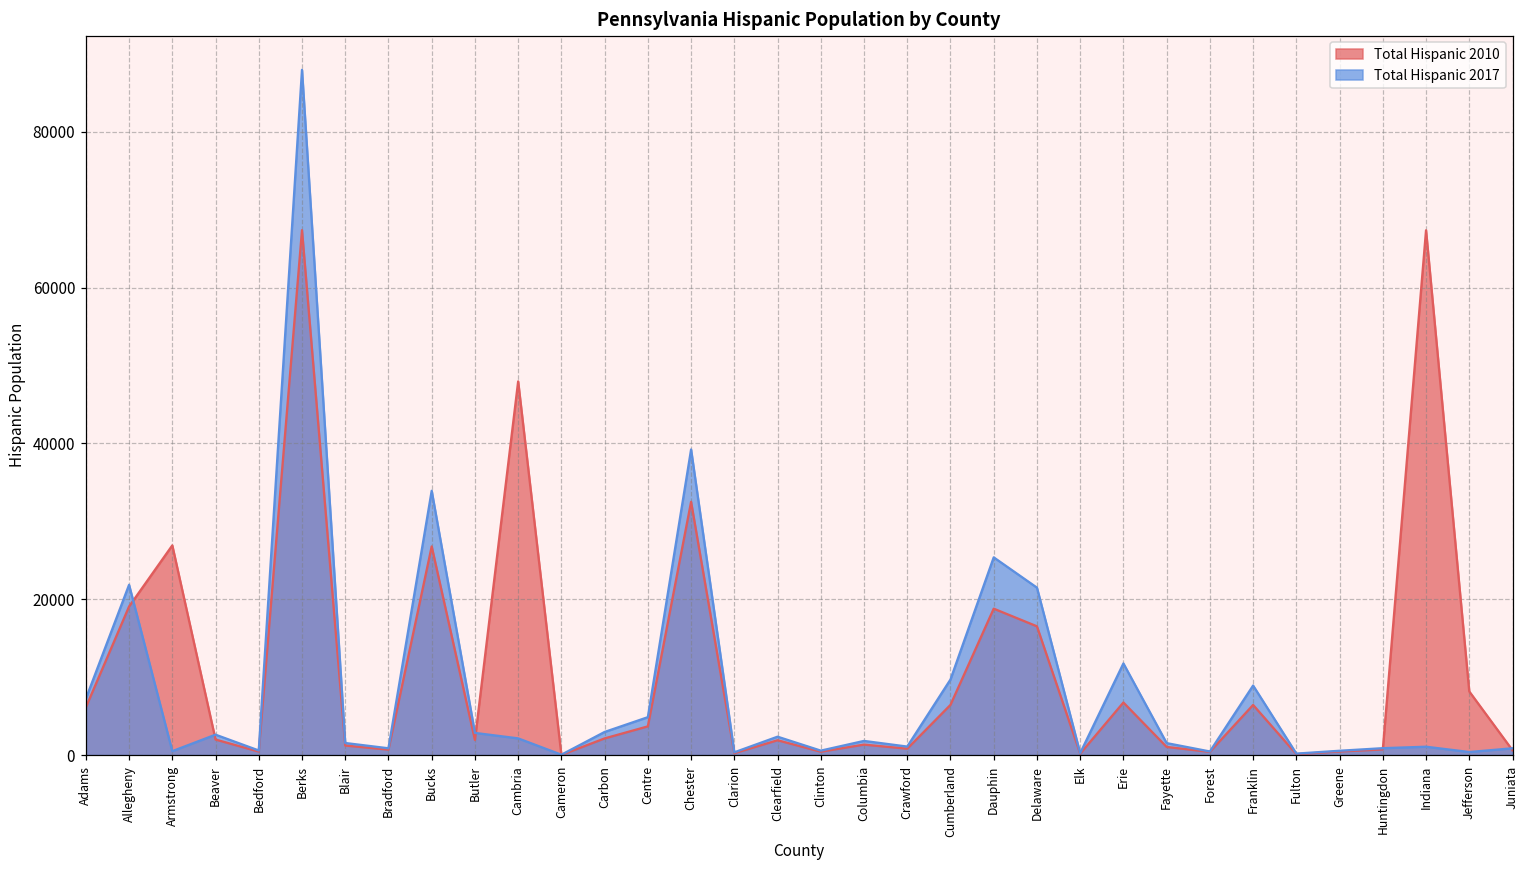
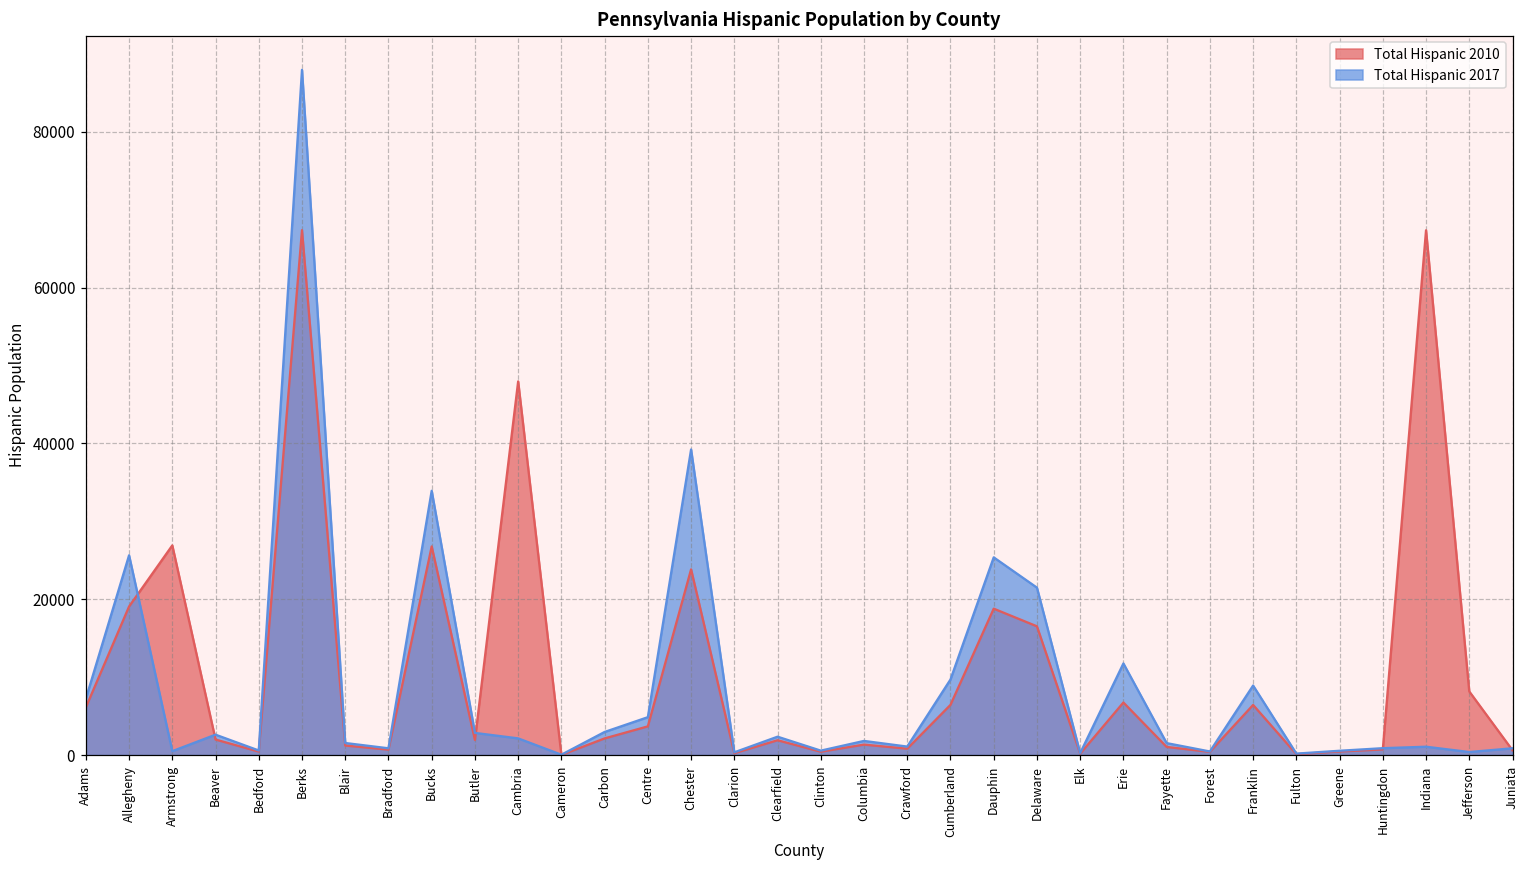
  {
    "Total Hispanic 2010": {
      "Adams": 6000,
      "Allegheny": 19000,
      "Armstrong": 27000,
      "Beaver": 2000,
      "Berks": 67000,
      "Bucks": 27000,
      "Butler": 2000,
      "Cambria": 48000,
      "Carbon": 2000,
      "Centre": 4000,
-     "Chester": 33000,
+     "Chester": 24000,
      "Clearfield": 2000,
      "Columbia": 1000,
      "Cumberland": 6000,
      "Dauphin": 19000,
      "Delaware": 17000,
      "Erie": 7000,
      "Fayette": 1000,
      "Franklin": 6000,
      "Indiana": 67000,
      "Jefferson": 8000
    },
    "Total Hispanic 2017": {
      "Adams": 7000,
-     "Allegheny": 22000,
+     "Allegheny": 26000,
      "Armstrong": 1000,
      "Beaver": 3000,
      "Berks": 88000,
      "Bucks": 34000,
      "Butler": 3000,
      "Cambria": 2000,
      "Carbon": 3000,
      "Centre": 5000,
      "Chester": 39000,
      "Clearfield": 2000,
      "Columbia": 2000,
      "Cumberland": 10000,
      "Dauphin": 25000,
      "Delaware": 21000,
      "Erie": 12000,
      "Fayette": 2000,
      "Franklin": 9000,
      "Indiana": 1000,
      "Jefferson": 0
    }
  }
